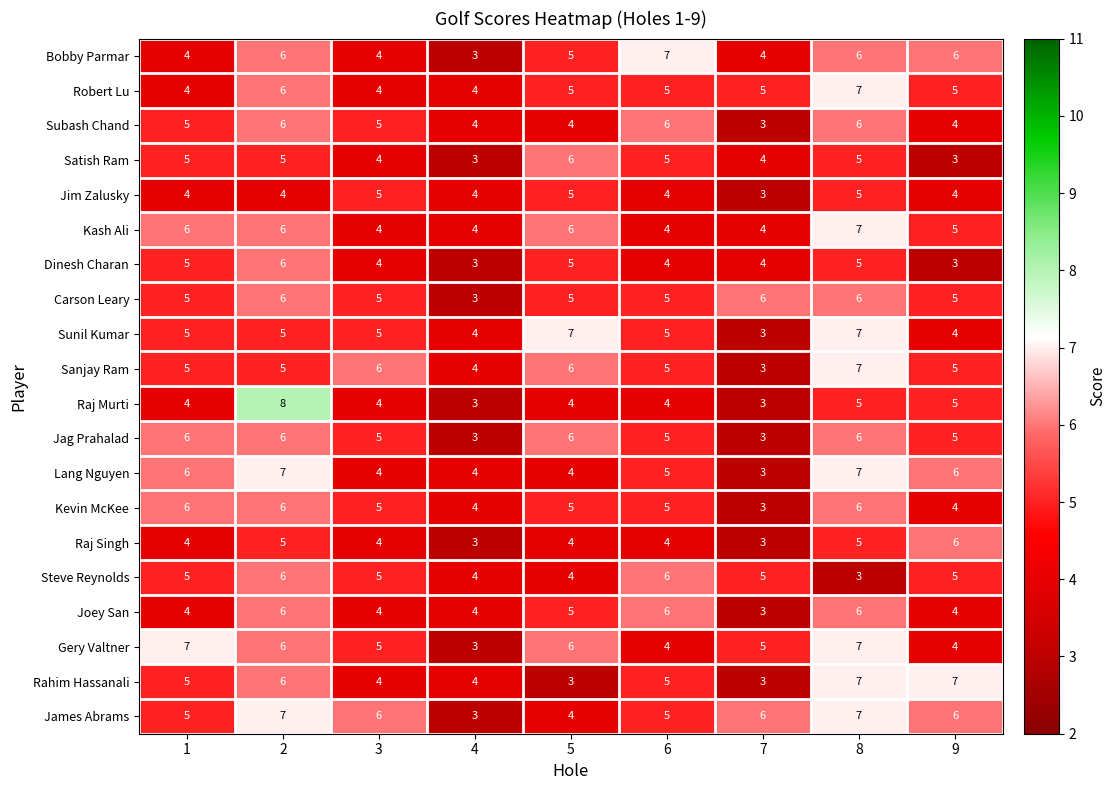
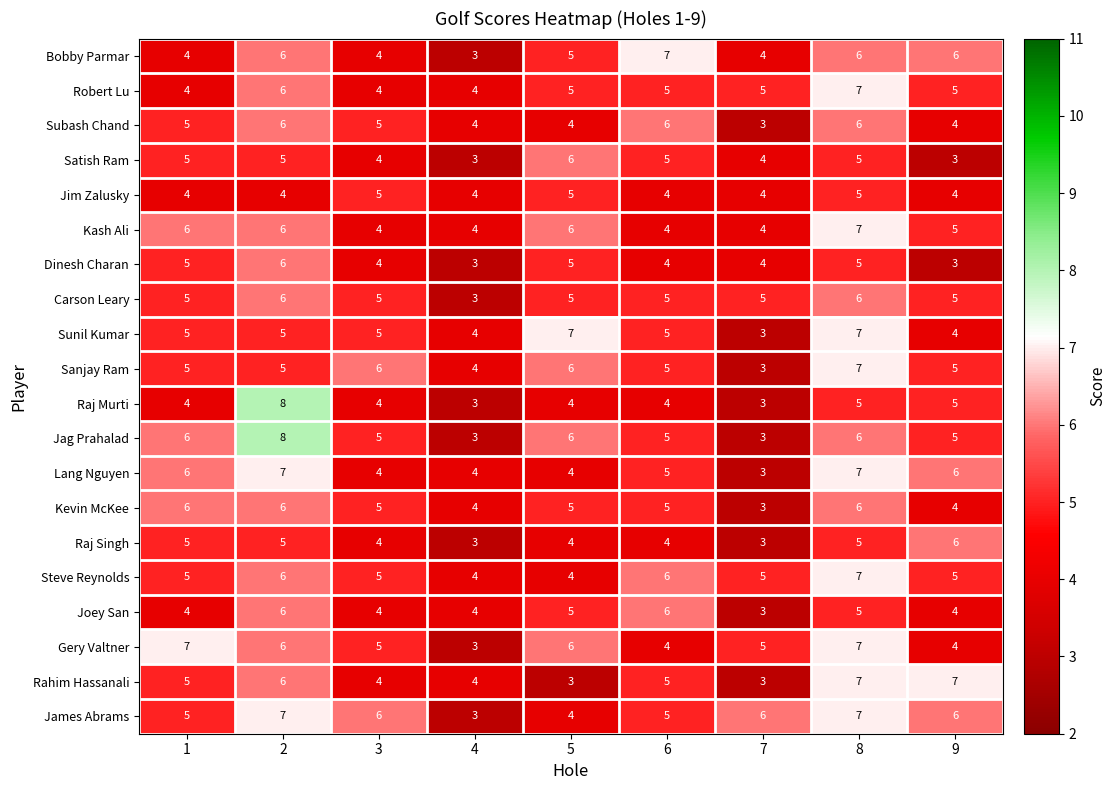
  {
    "Bobby Parmar": {
      "1": 4,
      "2": 6,
      "3": 4,
      "4": 3,
      "5": 5,
      "6": 7,
      "7": 4,
      "8": 6,
      "9": 6
    },
    "Robert Lu": {
      "1": 4,
      "2": 6,
      "3": 4,
      "4": 4,
      "5": 5,
      "6": 5,
      "7": 5,
      "8": 7,
      "9": 5
    },
    "Subash Chand": {
      "1": 5,
      "2": 6,
      "3": 5,
      "4": 4,
      "5": 4,
      "6": 6,
      "7": 3,
      "8": 6,
      "9": 4
    },
    "Satish Ram": {
      "1": 5,
      "2": 5,
      "3": 4,
      "4": 3,
      "5": 6,
      "6": 5,
      "7": 4,
      "8": 5,
      "9": 3
    },
    "Jim Zalusky": {
      "1": 4,
      "2": 4,
      "3": 5,
      "4": 4,
      "5": 5,
      "6": 4,
-     "7": 3,
+     "7": 4,
      "8": 5,
      "9": 4
    },
    "Kash Ali": {
      "1": 6,
      "2": 6,
      "3": 4,
      "4": 4,
      "5": 6,
      "6": 4,
      "7": 4,
      "8": 7,
      "9": 5
    },
    "Dinesh Charan": {
      "1": 5,
      "2": 6,
      "3": 4,
      "4": 3,
      "5": 5,
      "6": 4,
      "7": 4,
      "8": 5,
      "9": 3
    },
    "Carson Leary": {
      "1": 5,
      "2": 6,
      "3": 5,
      "4": 3,
      "5": 5,
      "6": 5,
-     "7": 6,
+     "7": 5,
      "8": 6,
      "9": 5
    },
    "Sunil Kumar": {
      "1": 5,
      "2": 5,
      "3": 5,
      "4": 4,
      "5": 7,
      "6": 5,
      "7": 3,
      "8": 7,
      "9": 4
    },
    "Sanjay Ram": {
      "1": 5,
      "2": 5,
      "3": 6,
      "4": 4,
      "5": 6,
      "6": 5,
      "7": 3,
      "8": 7,
      "9": 5
    },
    "Raj Murti": {
      "1": 4,
      "2": 8,
      "3": 4,
      "4": 3,
      "5": 4,
      "6": 4,
      "7": 3,
      "8": 5,
      "9": 5
    },
    "Jag Prahalad": {
      "1": 6,
-     "2": 6,
+     "2": 8,
      "3": 5,
      "4": 3,
      "5": 6,
      "6": 5,
      "7": 3,
      "8": 6,
      "9": 5
    },
    "Lang Nguyen": {
      "1": 6,
      "2": 7,
      "3": 4,
      "4": 4,
      "5": 4,
      "6": 5,
      "7": 3,
      "8": 7,
      "9": 6
    },
    "Kevin McKee": {
      "1": 6,
      "2": 6,
      "3": 5,
      "4": 4,
      "5": 5,
      "6": 5,
      "7": 3,
      "8": 6,
      "9": 4
    },
    "Raj Singh": {
-     "1": 4,
+     "1": 5,
      "2": 5,
      "3": 4,
      "4": 3,
      "5": 4,
      "6": 4,
      "7": 3,
      "8": 5,
      "9": 6
    },
    "Steve Reynolds": {
      "1": 5,
      "2": 6,
      "3": 5,
      "4": 4,
      "5": 4,
      "6": 6,
      "7": 5,
-     "8": 3,
+     "8": 7,
      "9": 5
    },
    "Joey San": {
      "1": 4,
      "2": 6,
      "3": 4,
      "4": 4,
      "5": 5,
      "6": 6,
      "7": 3,
-     "8": 6,
+     "8": 5,
      "9": 4
    },
    "Gery Valtner": {
      "1": 7,
      "2": 6,
      "3": 5,
      "4": 3,
      "5": 6,
      "6": 4,
      "7": 5,
      "8": 7,
      "9": 4
    },
    "Rahim Hassanali": {
      "1": 5,
      "2": 6,
      "3": 4,
      "4": 4,
      "5": 3,
      "6": 5,
      "7": 3,
      "8": 7,
      "9": 7
    },
    "James Abrams": {
      "1": 5,
      "2": 7,
      "3": 6,
      "4": 3,
      "5": 4,
      "6": 5,
      "7": 6,
      "8": 7,
      "9": 6
    }
  }
